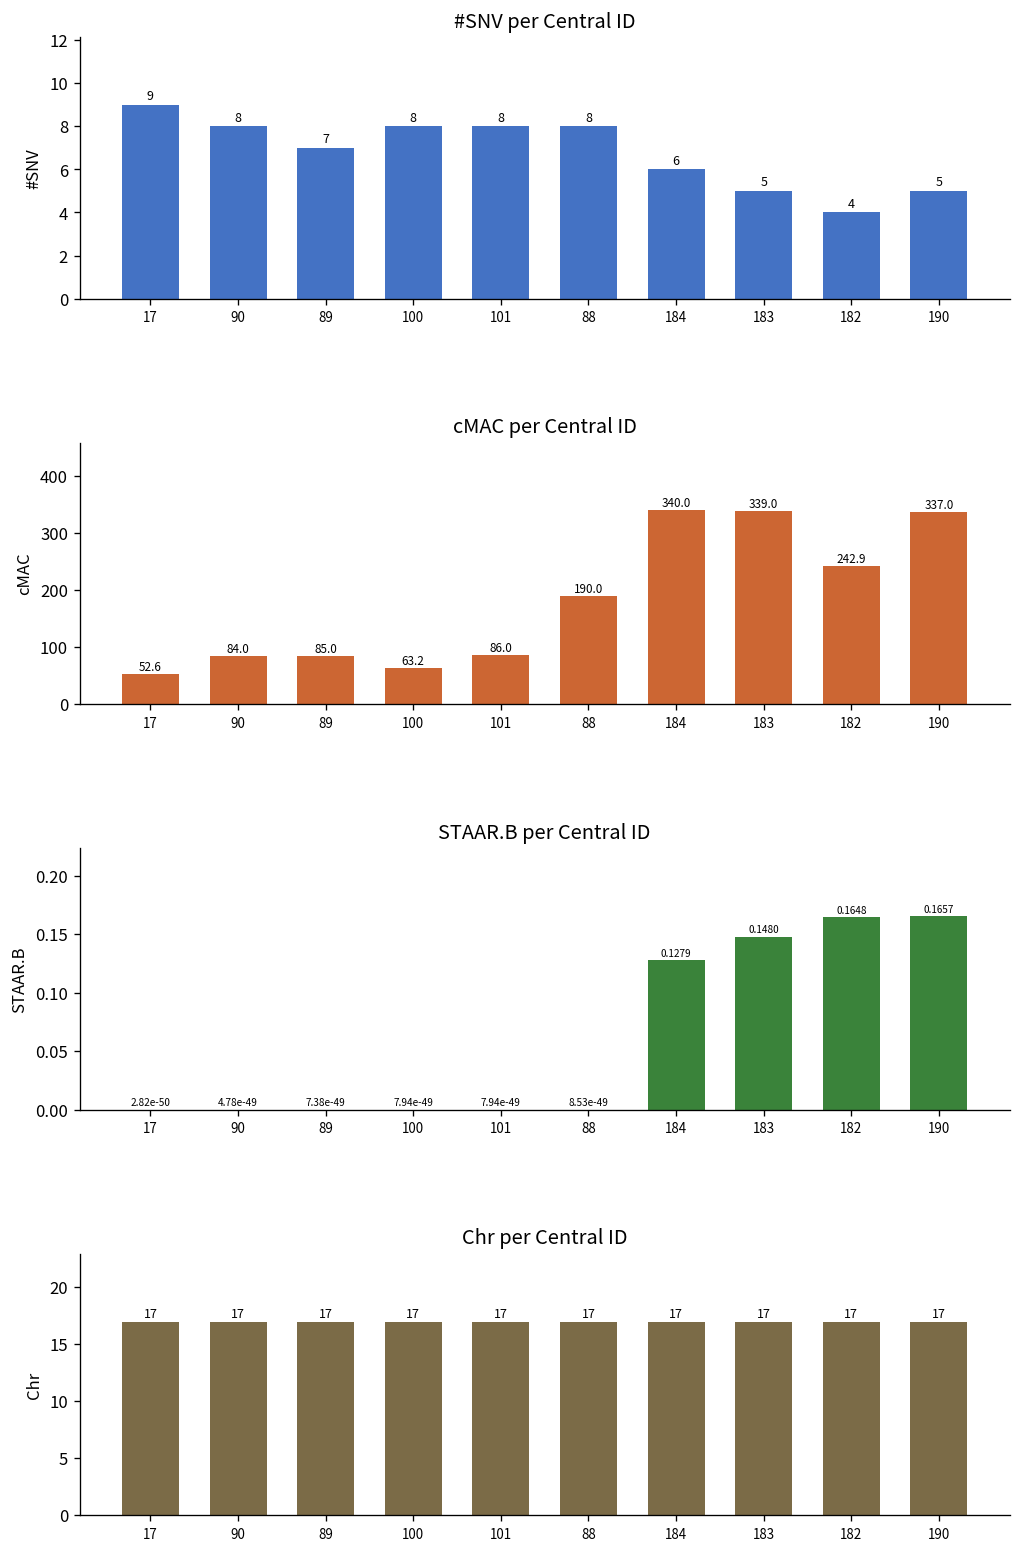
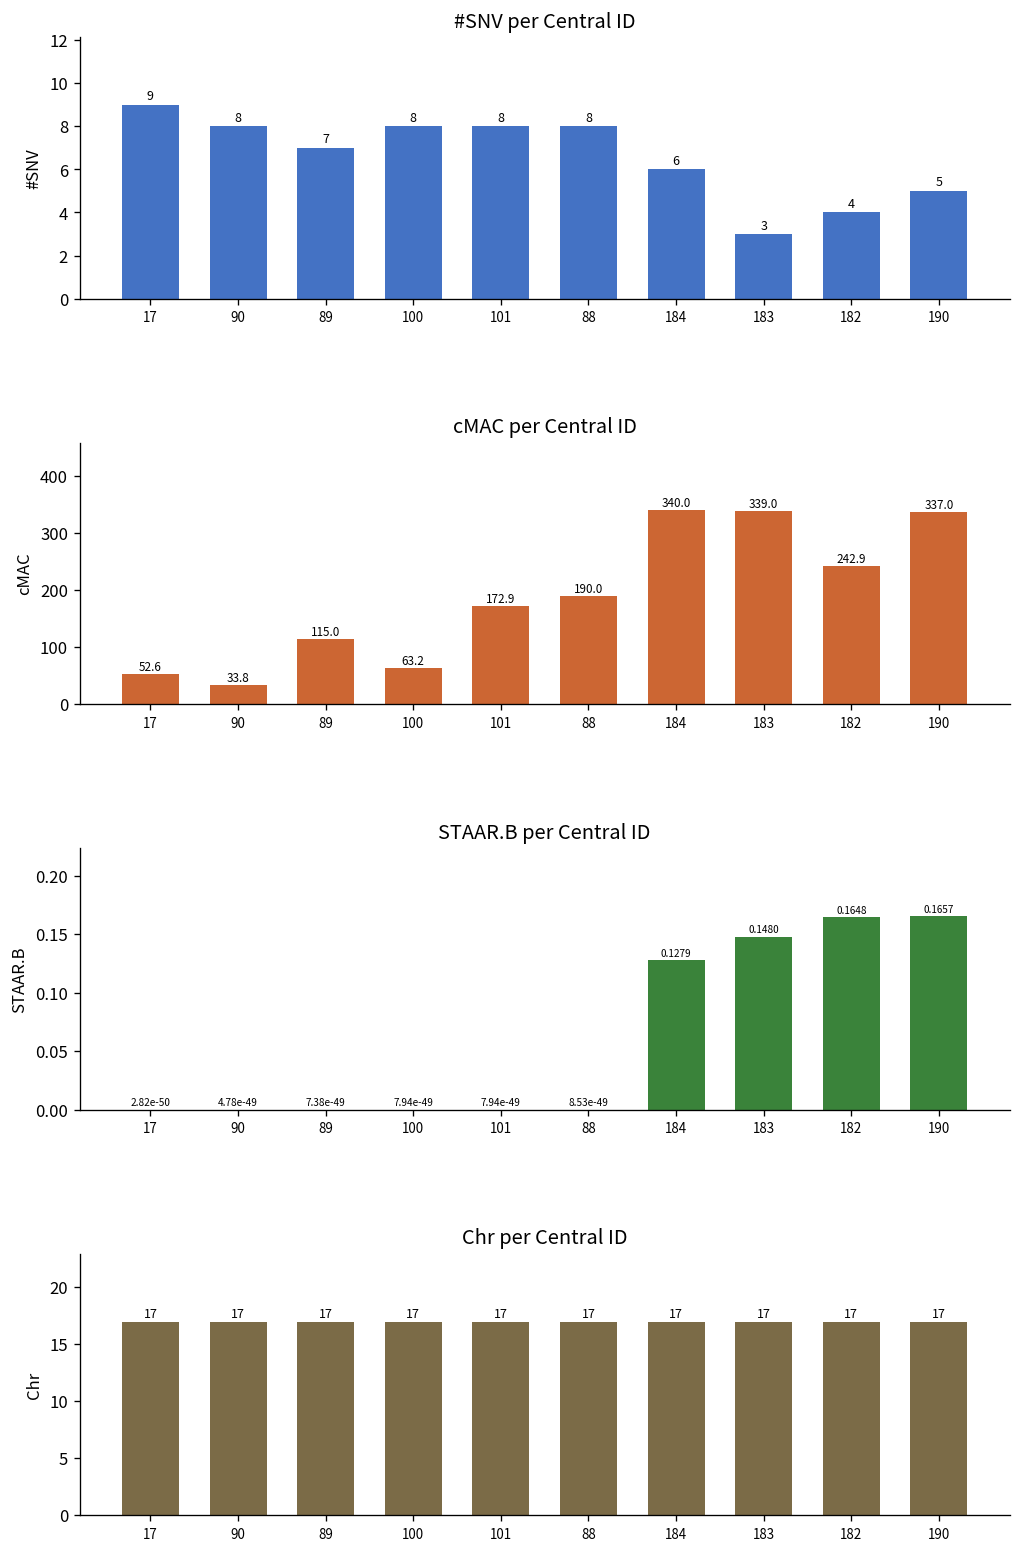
  {
    "#SNV per Central ID": {
      "17": "9",
      "90": "8",
      "89": "7",
      "100": "8",
      "101": "8",
      "88": "8",
      "184": "6",
-     "183": "5",
+     "183": "3",
      "182": "4",
      "190": "5"
    },
    "cMAC per Central ID": {
      "17": "52.6",
-     "90": "84.0",
-     "89": "85.0",
+     "90": "33.8",
+     "89": "115.0",
      "100": "63.2",
-     "101": "86.0",
+     "101": "172.9",
      "88": "190.0",
      "184": "340.0",
      "183": "339.0",
      "182": "242.9",
      "190": "337.0"
    },
    "STAAR.B per Central ID": {
      "17": "2.82e-50",
      "90": "4.78e-49",
      "89": "7.38e-49",
      "100": "7.94e-49",
      "101": "7.94e-49",
      "88": "8.53e-49",
      "184": "0.1279",
      "183": "0.1480",
      "182": "0.1648",
      "190": "0.1657"
    },
    "Chr per Central ID": {
      "17": "17",
      "90": "17",
      "89": "17",
      "100": "17",
      "101": "17",
      "88": "17",
      "184": "17",
      "183": "17",
      "182": "17",
      "190": "17"
    }
  }
